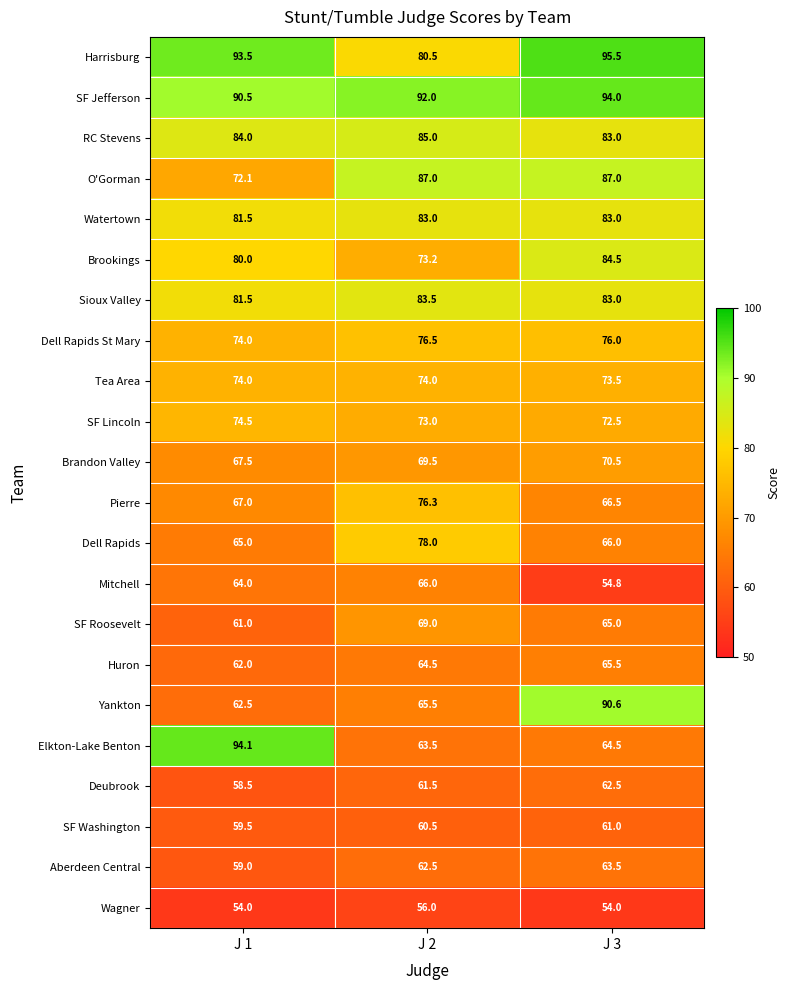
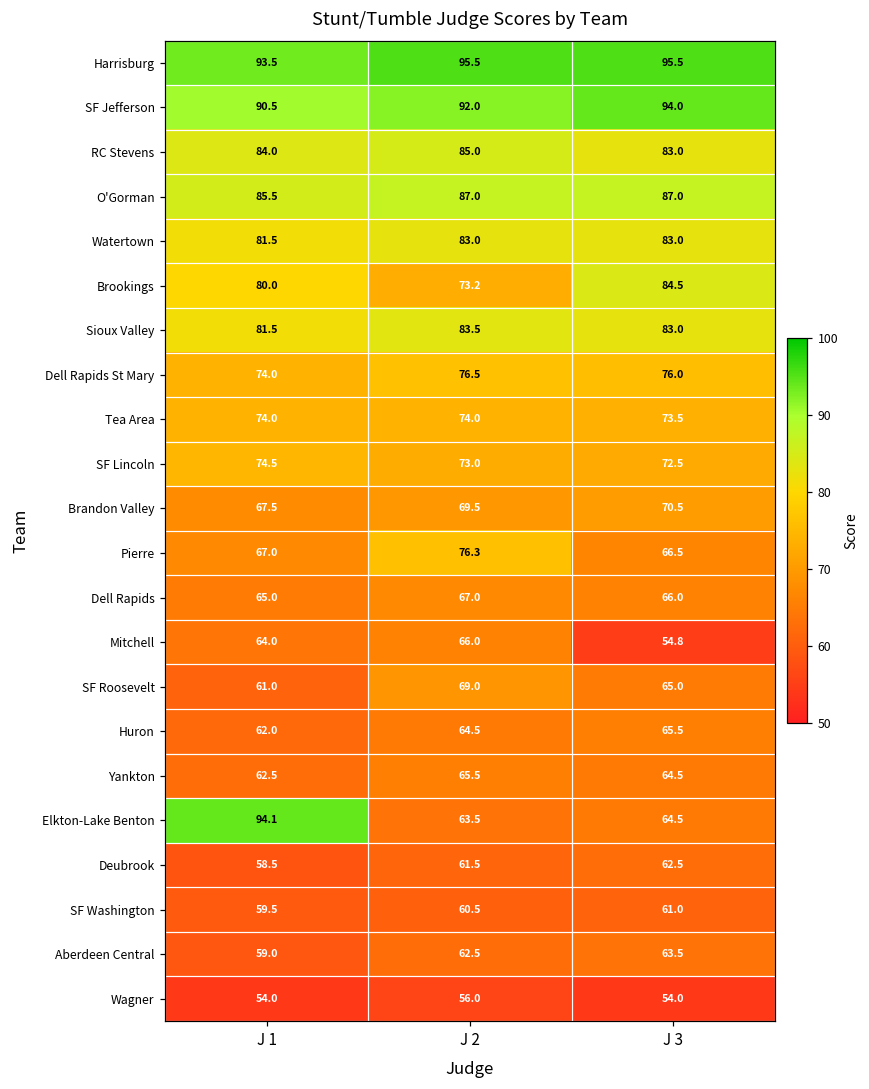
  {
    "Harrisburg": {
      "J 1": 93.5,
-     "J 2": 80.5,
+     "J 2": 95.5,
      "J 3": 95.5
    },
    "SF Jefferson": {
      "J 1": 90.5,
      "J 2": 92.0,
      "J 3": 94.0
    },
    "RC Stevens": {
      "J 1": 84.0,
      "J 2": 85.0,
      "J 3": 83.0
    },
    "O'Gorman": {
-     "J 1": 72.1,
+     "J 1": 85.5,
      "J 2": 87.0,
      "J 3": 87.0
    },
    "Watertown": {
      "J 1": 81.5,
      "J 2": 83.0,
      "J 3": 83.0
    },
    "Brookings": {
      "J 1": 80.0,
      "J 2": 73.2,
      "J 3": 84.5
    },
    "Sioux Valley": {
      "J 1": 81.5,
      "J 2": 83.5,
      "J 3": 83.0
    },
    "Dell Rapids St Mary": {
      "J 1": 74.0,
      "J 2": 76.5,
      "J 3": 76.0
    },
    "Tea Area": {
      "J 1": 74.0,
      "J 2": 74.0,
      "J 3": 73.5
    },
    "SF Lincoln": {
      "J 1": 74.5,
      "J 2": 73.0,
      "J 3": 72.5
    },
    "Brandon Valley": {
      "J 1": 67.5,
      "J 2": 69.5,
      "J 3": 70.5
    },
    "Pierre": {
      "J 1": 67.0,
      "J 2": 76.3,
      "J 3": 66.5
    },
    "Dell Rapids": {
      "J 1": 65.0,
-     "J 2": 78.0,
+     "J 2": 67.0,
      "J 3": 66.0
    },
    "Mitchell": {
      "J 1": 64.0,
      "J 2": 66.0,
      "J 3": 54.8
    },
    "SF Roosevelt": {
      "J 1": 61.0,
      "J 2": 69.0,
      "J 3": 65.0
    },
    "Huron": {
      "J 1": 62.0,
      "J 2": 64.5,
      "J 3": 65.5
    },
    "Yankton": {
      "J 1": 62.5,
      "J 2": 65.5,
-     "J 3": 90.6
+     "J 3": 64.5
    },
    "Elkton-Lake Benton": {
      "J 1": 94.1,
      "J 2": 63.5,
      "J 3": 64.5
    },
    "Deubrook": {
      "J 1": 58.5,
      "J 2": 61.5,
      "J 3": 62.5
    },
    "SF Washington": {
      "J 1": 59.5,
      "J 2": 60.5,
      "J 3": 61.0
    },
    "Aberdeen Central": {
      "J 1": 59.0,
      "J 2": 62.5,
      "J 3": 63.5
    },
    "Wagner": {
      "J 1": 54.0,
      "J 2": 56.0,
      "J 3": 54.0
    }
  }
